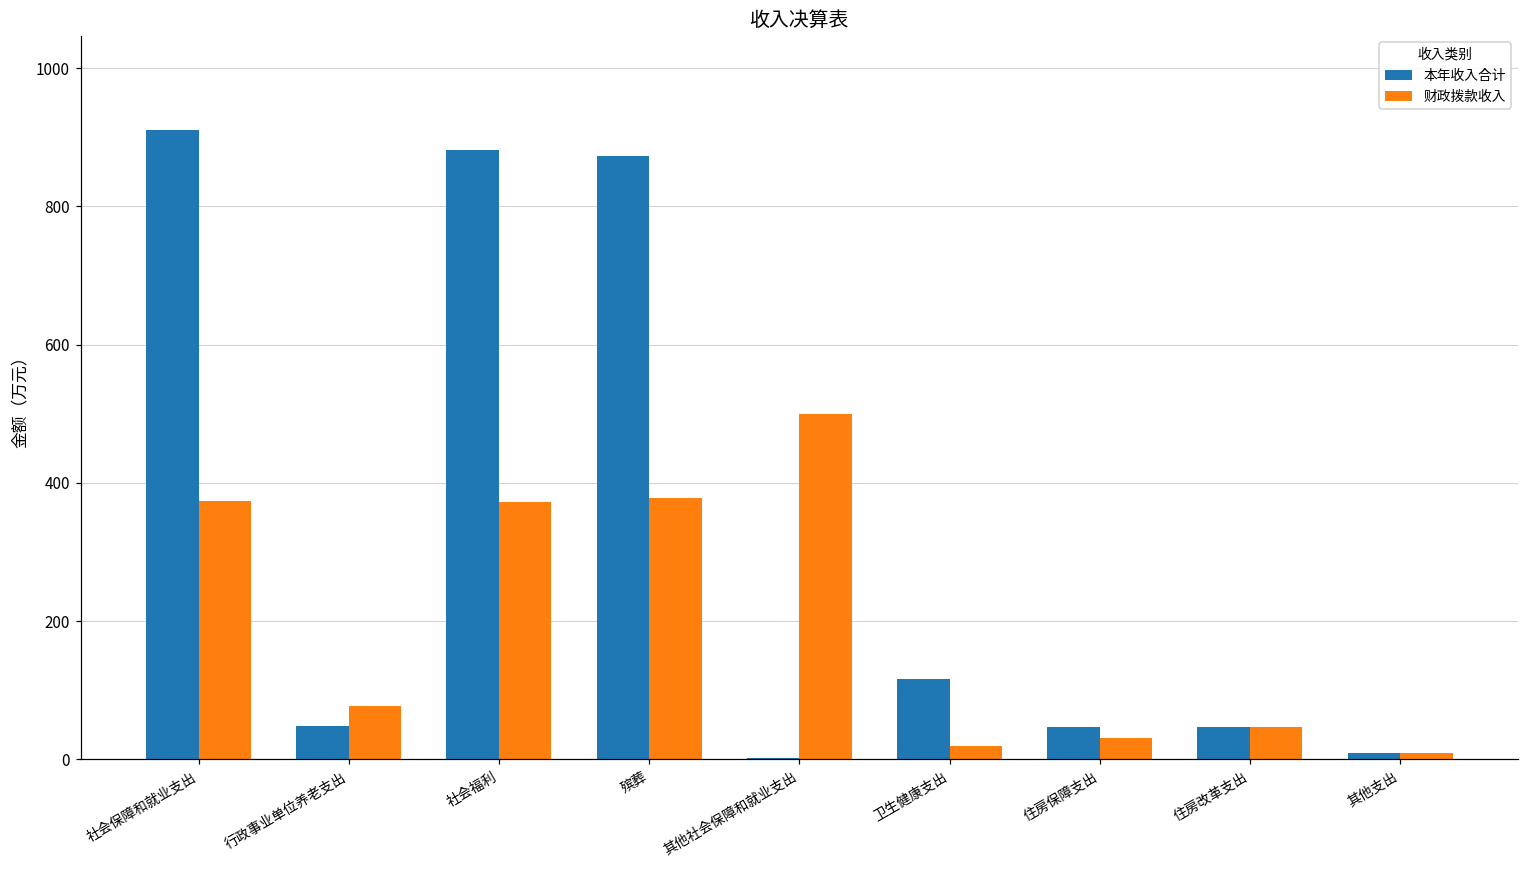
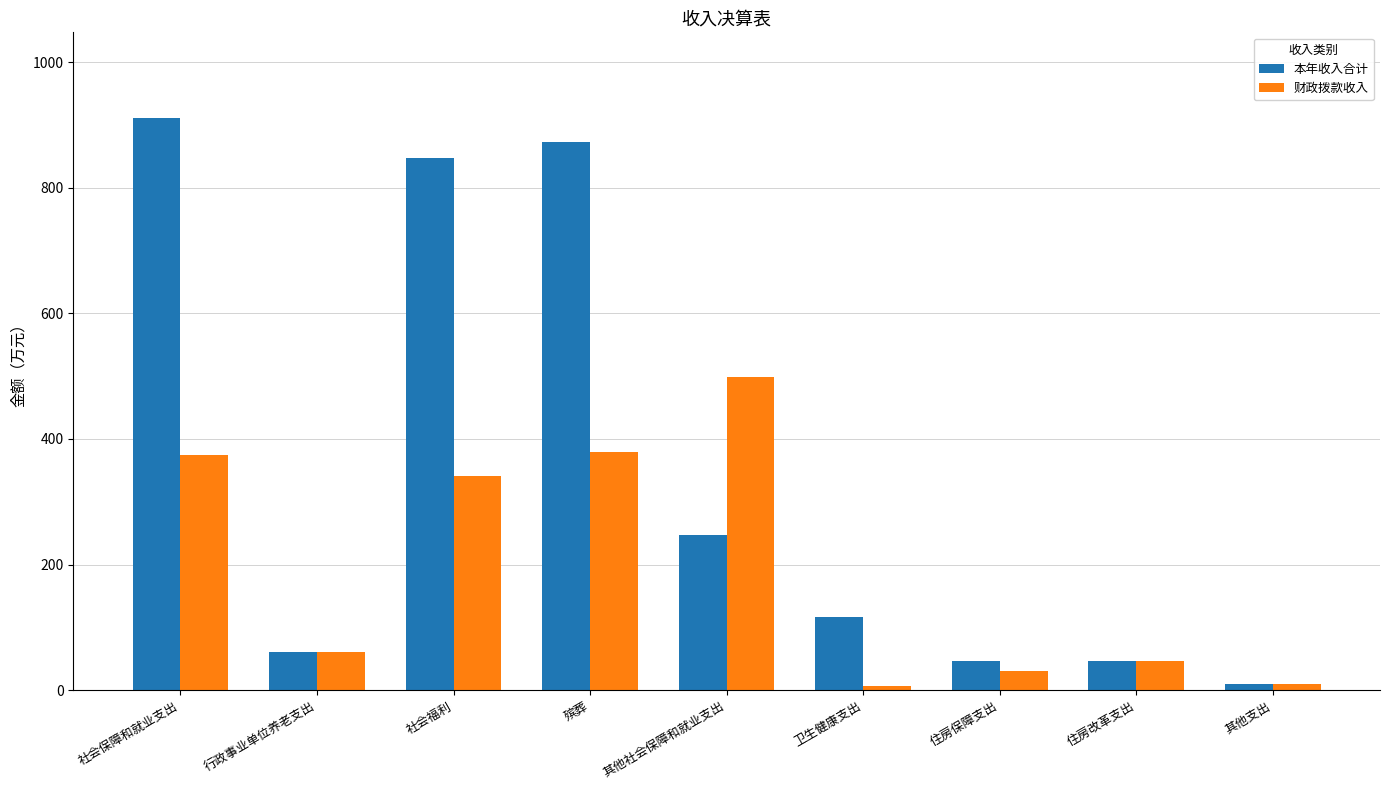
  {
    "本年收入合计": {
      "社会保障和就业支出": 910,
-     "行政事业单位养老支出": 50,
-     "社会福利": 880,
+     "行政事业单位养老支出": 60,
+     "社会福利": 850,
      "殡葬": 870,
-     "其他社会保障和就业支出": 0,
+     "其他社会保障和就业支出": 250,
      "卫生健康支出": 120,
      "住房保障支出": 50,
      "住房改革支出": 50,
      "其他支出": 10
    },
    "财政拨款收入": {
      "社会保障和就业支出": 370,
-     "行政事业单位养老支出": 80,
-     "社会福利": 370,
+     "行政事业单位养老支出": 60,
+     "社会福利": 340,
      "殡葬": 380,
      "其他社会保障和就业支出": 500,
-     "卫生健康支出": 20,
+     "卫生健康支出": 10,
      "住房保障支出": 30,
      "住房改革支出": 50,
      "其他支出": 10
    }
  }
